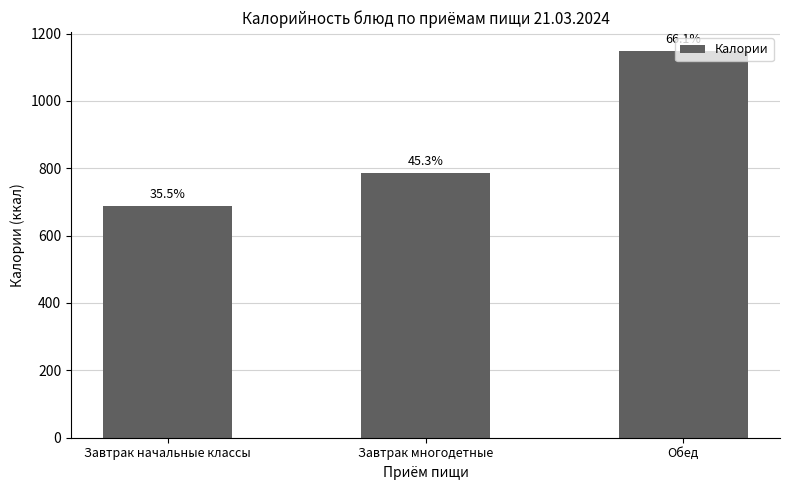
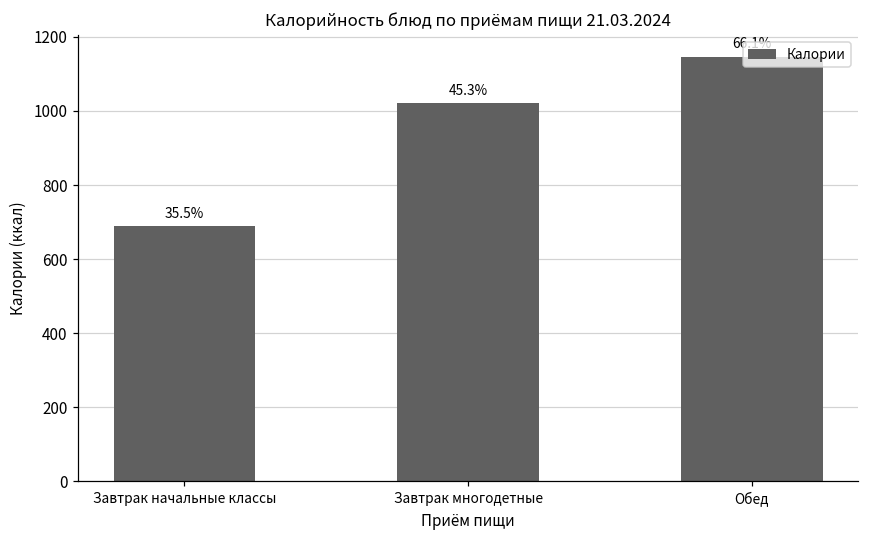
  {
-   "Завтрак многодетные": 790
+   "Завтрак многодетные": 1020
  }
